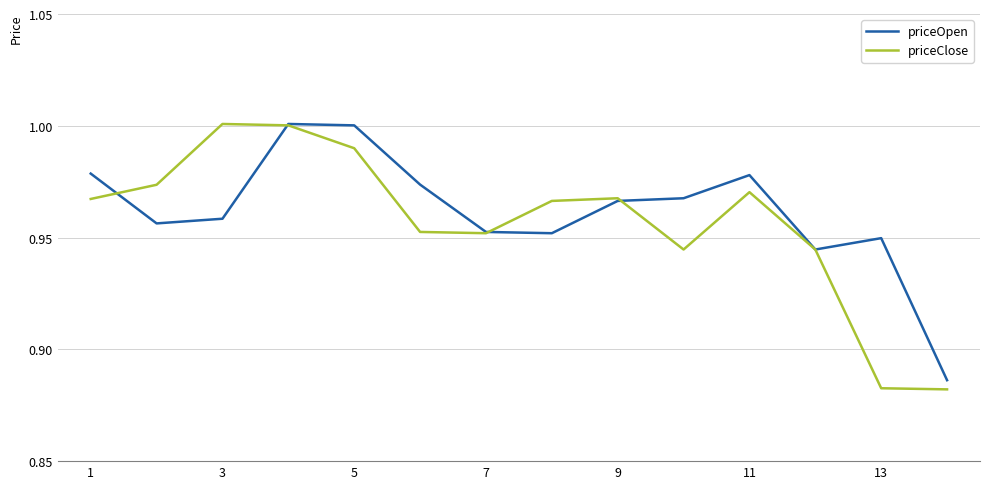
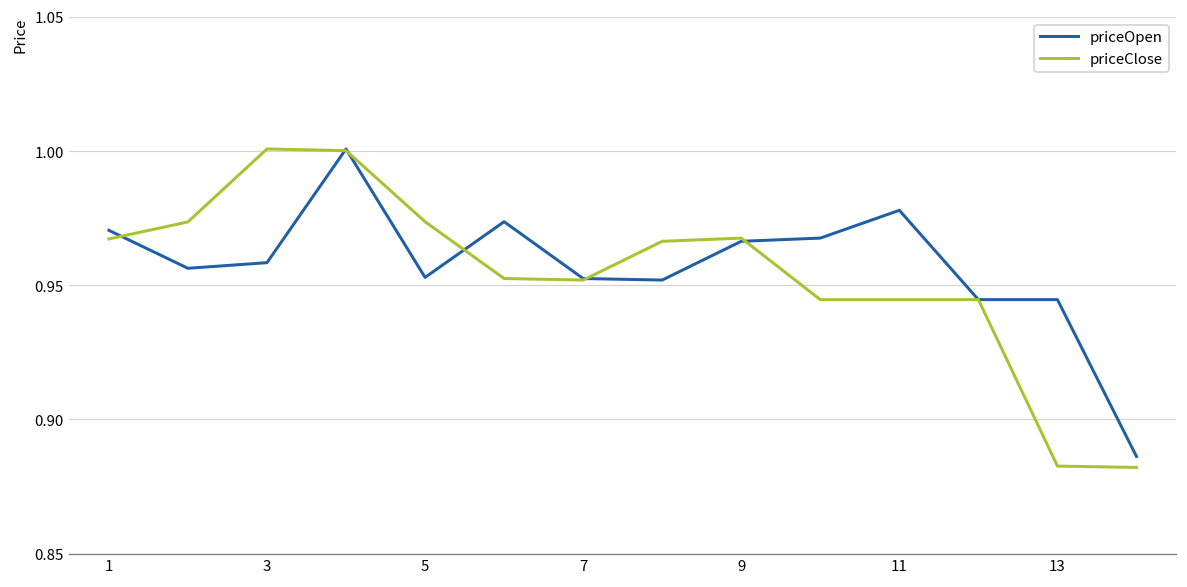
  {
    "priceOpen": {
-     "1": 0.979,
+     "1": 0.970,
      "3": 0.958,
-     "5": 1.000,
+     "5": 0.953,
      "9": 0.966,
      "11": 0.978,
-     "13": 0.950
+     "13": 0.945
    },
    "priceClose": {
      "1": 0.967,
      "3": 1.001,
-     "5": 0.990,
+     "5": 0.974,
      "9": 0.968,
-     "11": 0.970,
+     "11": 0.945,
      "13": 0.883
    }
  }
